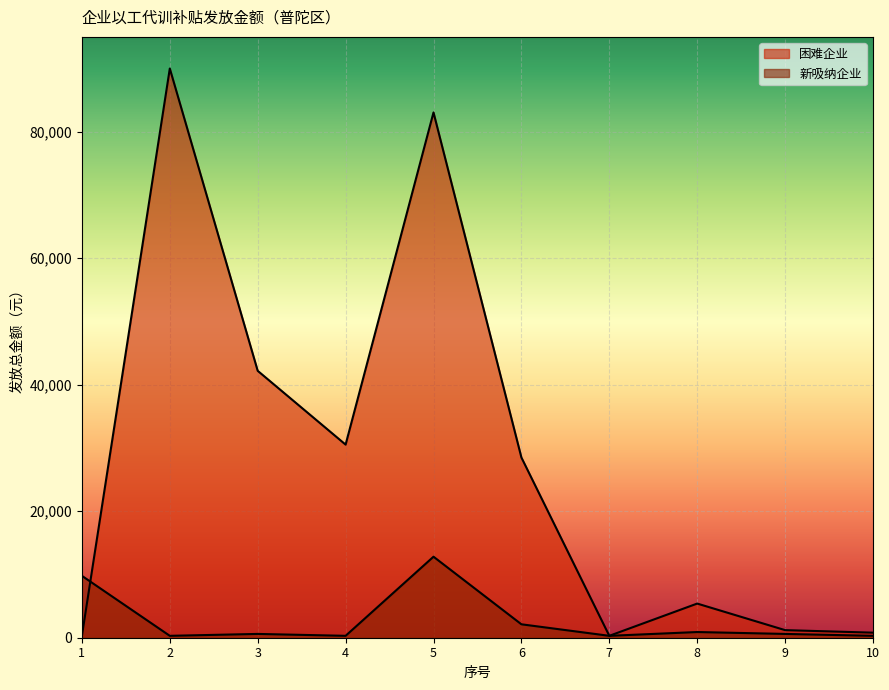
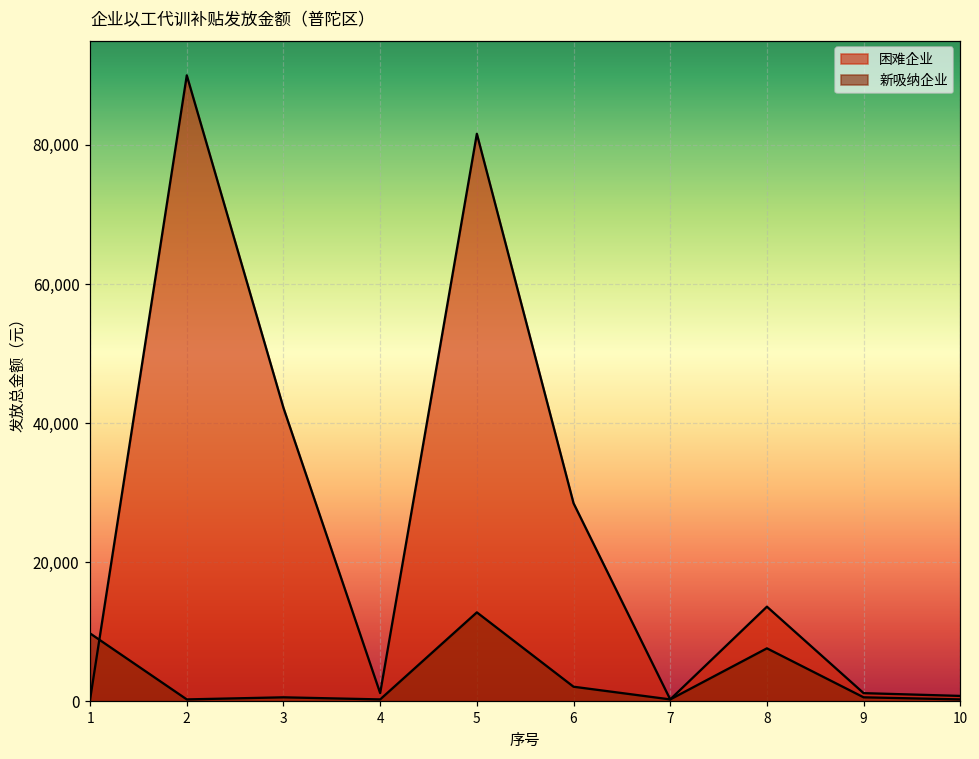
  {
    "困难企业": {
      "1": "0",
      "2": "90,000",
      "3": "42,000",
-     "4": "31,000",
-     "5": "83,000",
+     "4": "1,000",
+     "5": "82,000",
      "6": "28,000",
-     "8": "5,000",
+     "8": "14,000",
      "9": "1,000",
      "10": "1,000"
    },
    "新吸纳企业": {
      "1": "10,000",
      "2": "0",
      "3": "1,000",
      "4": "0",
      "5": "13,000",
      "6": "2,000",
-     "8": "1,000",
+     "8": "8,000",
      "9": "1,000",
      "10": "0"
    }
  }
